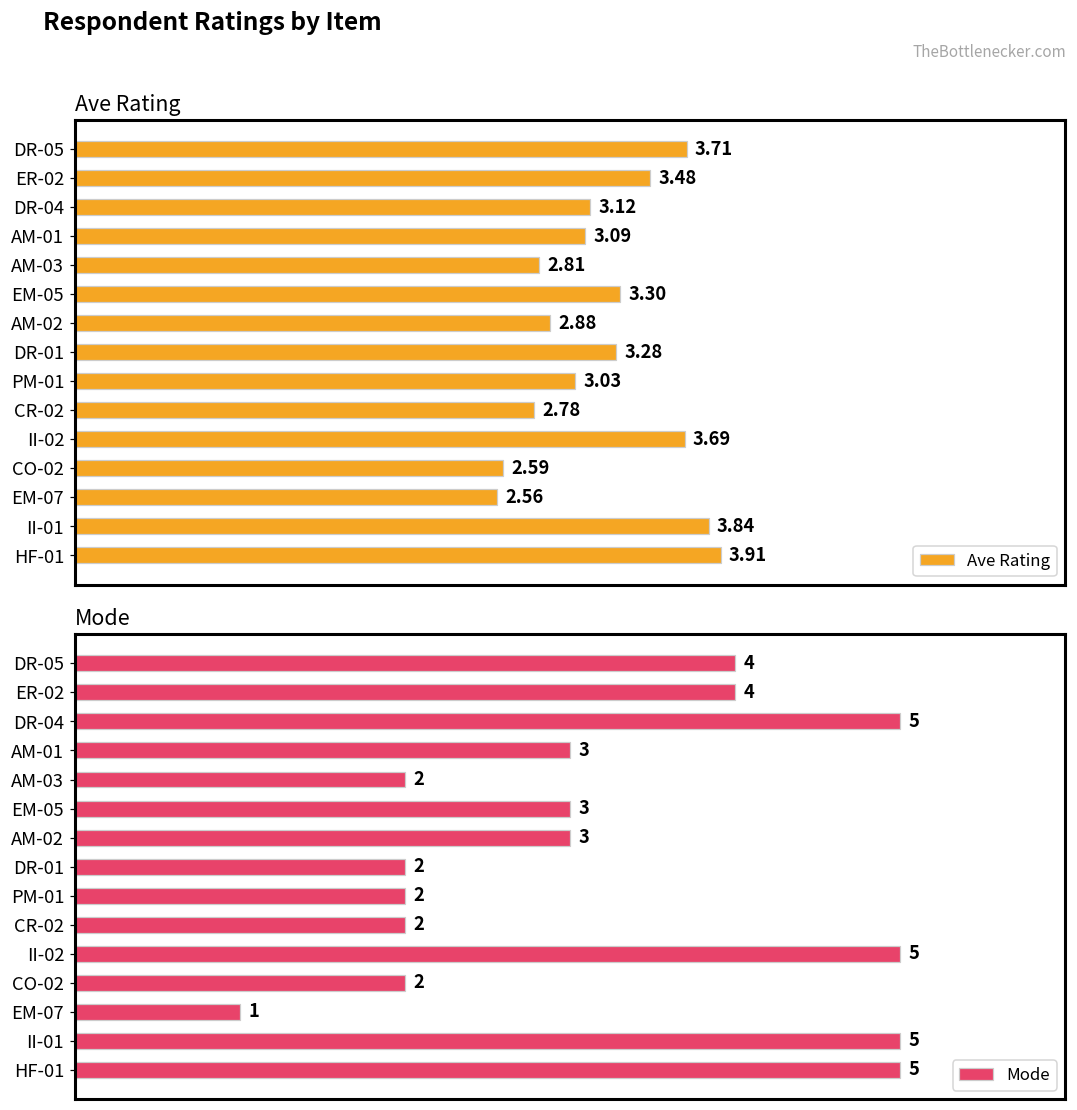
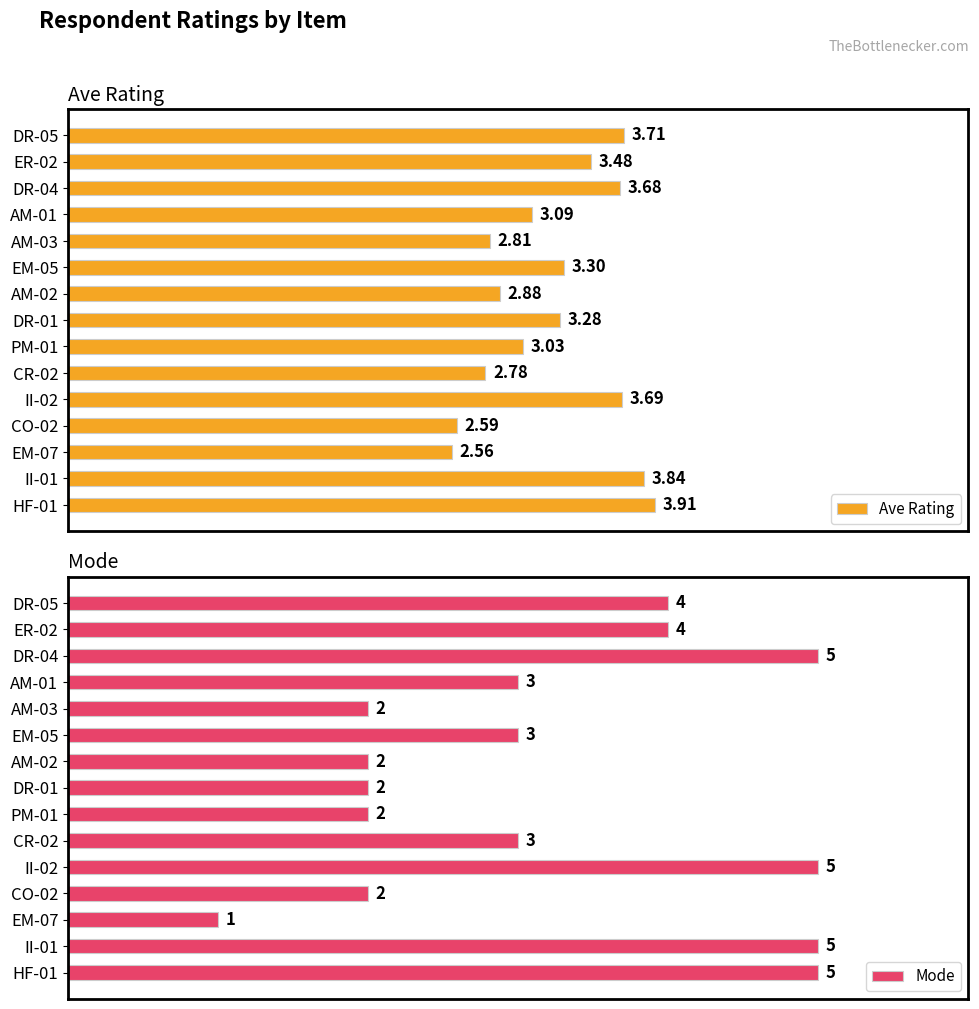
  {
    "Ave Rating": {
      "DR-05": 3.71,
      "ER-02": 3.48,
-     "DR-04": 3.12,
+     "DR-04": 3.68,
      "AM-01": 3.09,
      "AM-03": 2.81,
      "EM-05": 3.30,
      "AM-02": 2.88,
      "DR-01": 3.28,
      "PM-01": 3.03,
      "CR-02": 2.78,
      "II-02": 3.69,
      "CO-02": 2.59,
      "EM-07": 2.56,
      "II-01": 3.84,
      "HF-01": 3.91
    },
    "Mode": {
      "DR-05": 4,
      "ER-02": 4,
      "DR-04": 5,
      "AM-01": 3,
      "AM-03": 2,
      "EM-05": 3,
-     "AM-02": 3,
+     "AM-02": 2,
      "DR-01": 2,
      "PM-01": 2,
-     "CR-02": 2,
+     "CR-02": 3,
      "II-02": 5,
      "CO-02": 2,
      "EM-07": 1,
      "II-01": 5,
      "HF-01": 5
    }
  }
